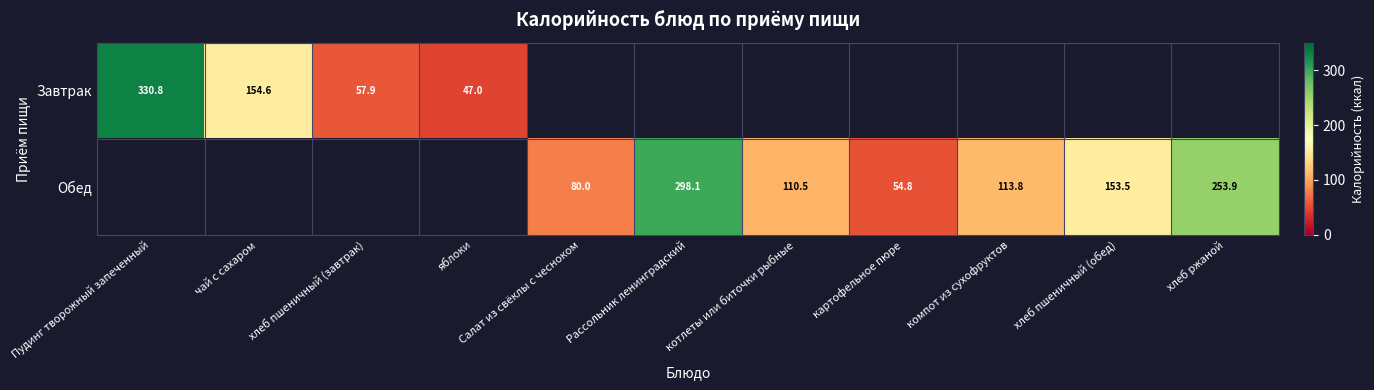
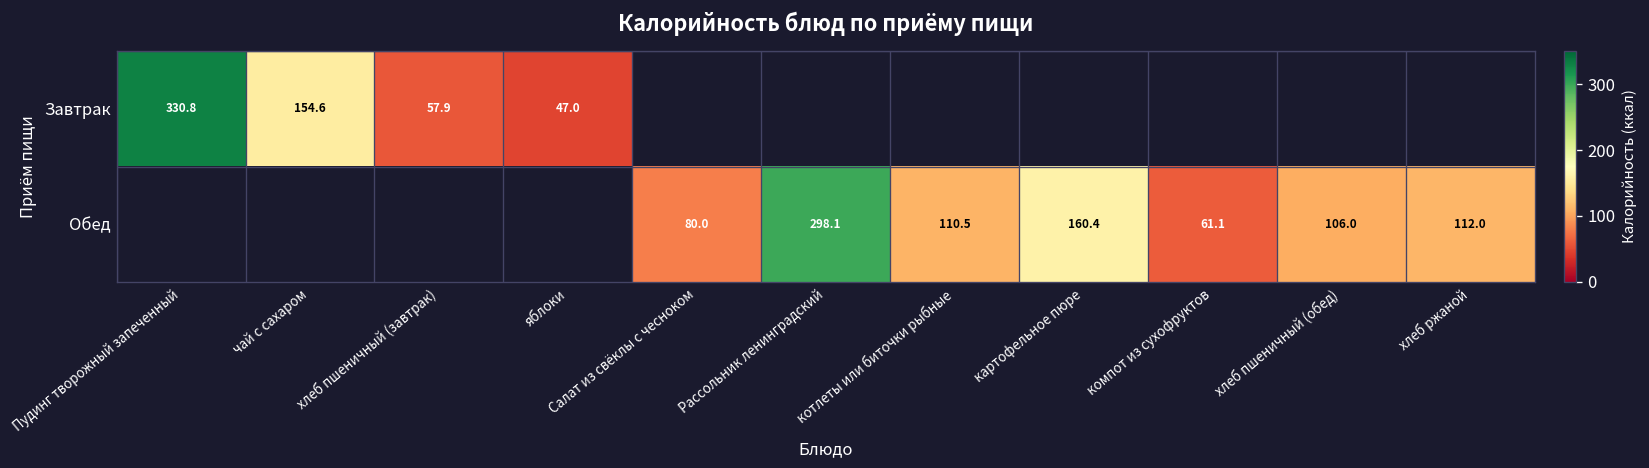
  {
    "Завтрак": {
      "Пудинг творожный запеченный": 330.8,
      "чай с сахаром": 154.6,
      "хлеб пшеничный (завтрак)": 57.9,
      "яблоки": 47.0
    },
    "Обед": {
      "Салат из свёклы с чесноком": 80.0,
      "Рассольник ленинградский": 298.1,
      "котлеты или биточки рыбные": 110.5,
-     "картофельное пюре": 54.8,
-     "компот из сухофруктов": 113.8,
-     "хлеб пшеничный (обед)": 153.5,
-     "хлеб ржаной": 253.9
+     "картофельное пюре": 160.4,
+     "компот из сухофруктов": 61.1,
+     "хлеб пшеничный (обед)": 106.0,
+     "хлеб ржаной": 112.0
    }
  }
